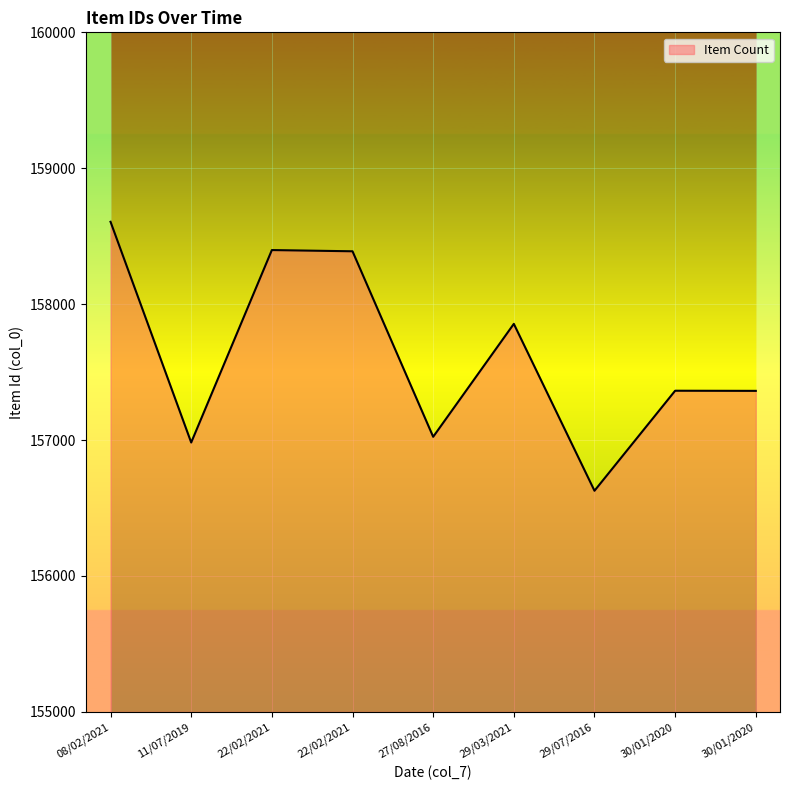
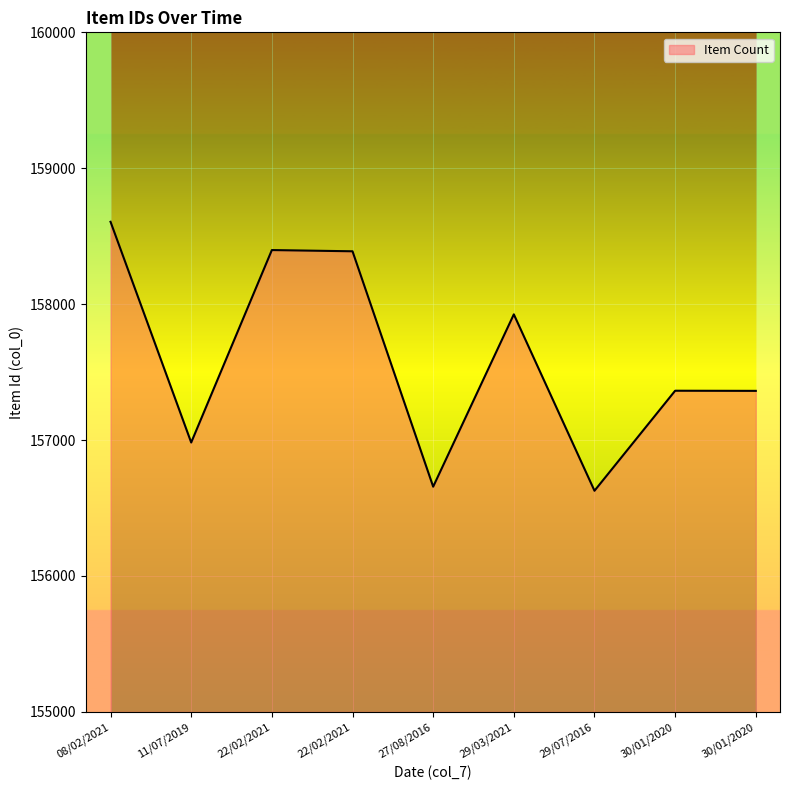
  {
    "08/02/2021": 158610,
    "11/07/2019": 156980,
-   "27/08/2016": 157020,
-   "29/03/2021": 157860,
+   "27/08/2016": 156660,
+   "29/03/2021": 157930,
    "29/07/2016": 156630
  }
